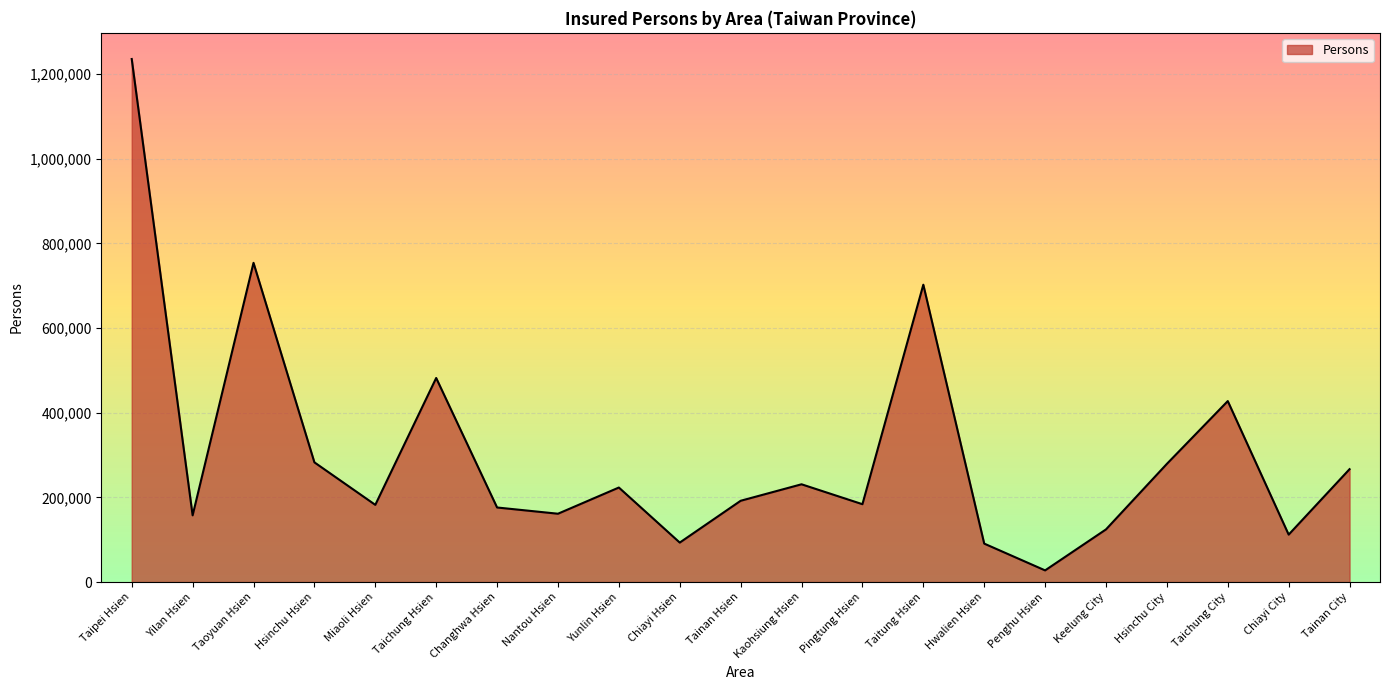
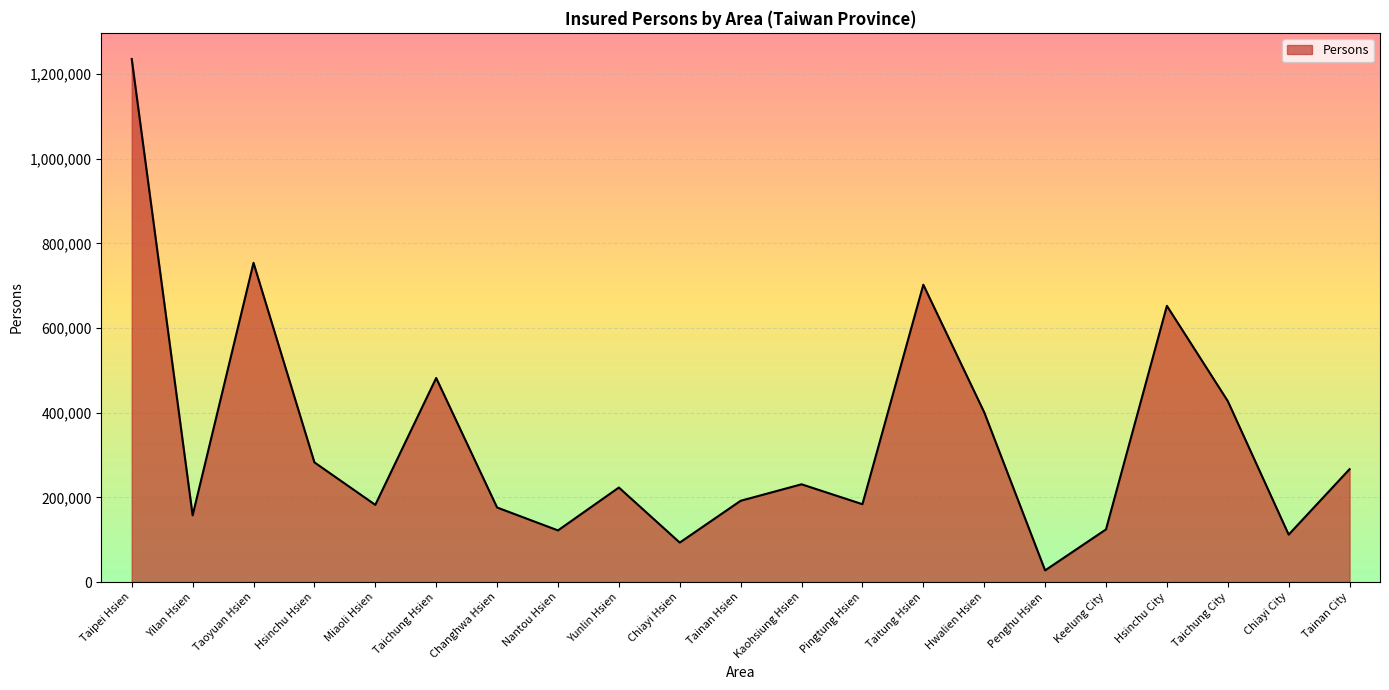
  {
    "Taipei Hsien": "1,240,000",
    "Yilan Hsien": "160,000",
    "Taoyuan Hsien": "750,000",
    "Hsinchu Hsien": "280,000",
    "Miaoli Hsien": "180,000",
    "Taichung Hsien": "480,000",
    "Changhwa Hsien": "180,000",
-   "Nantou Hsien": "160,000",
+   "Nantou Hsien": "120,000",
    "Yunlin Hsien": "220,000",
    "Chiayi Hsien": "90,000",
    "Tainan Hsien": "190,000",
    "Kaohsiung Hsien": "230,000",
    "Pingtung Hsien": "180,000",
    "Taitung Hsien": "700,000",
-   "Hwalien Hsien": "90,000",
+   "Hwalien Hsien": "400,000",
    "Penghu Hsien": "30,000",
    "Keelung City": "120,000",
-   "Hsinchu City": "280,000",
+   "Hsinchu City": "650,000",
    "Taichung City": "430,000",
    "Chiayi City": "110,000",
    "Tainan City": "270,000"
  }
